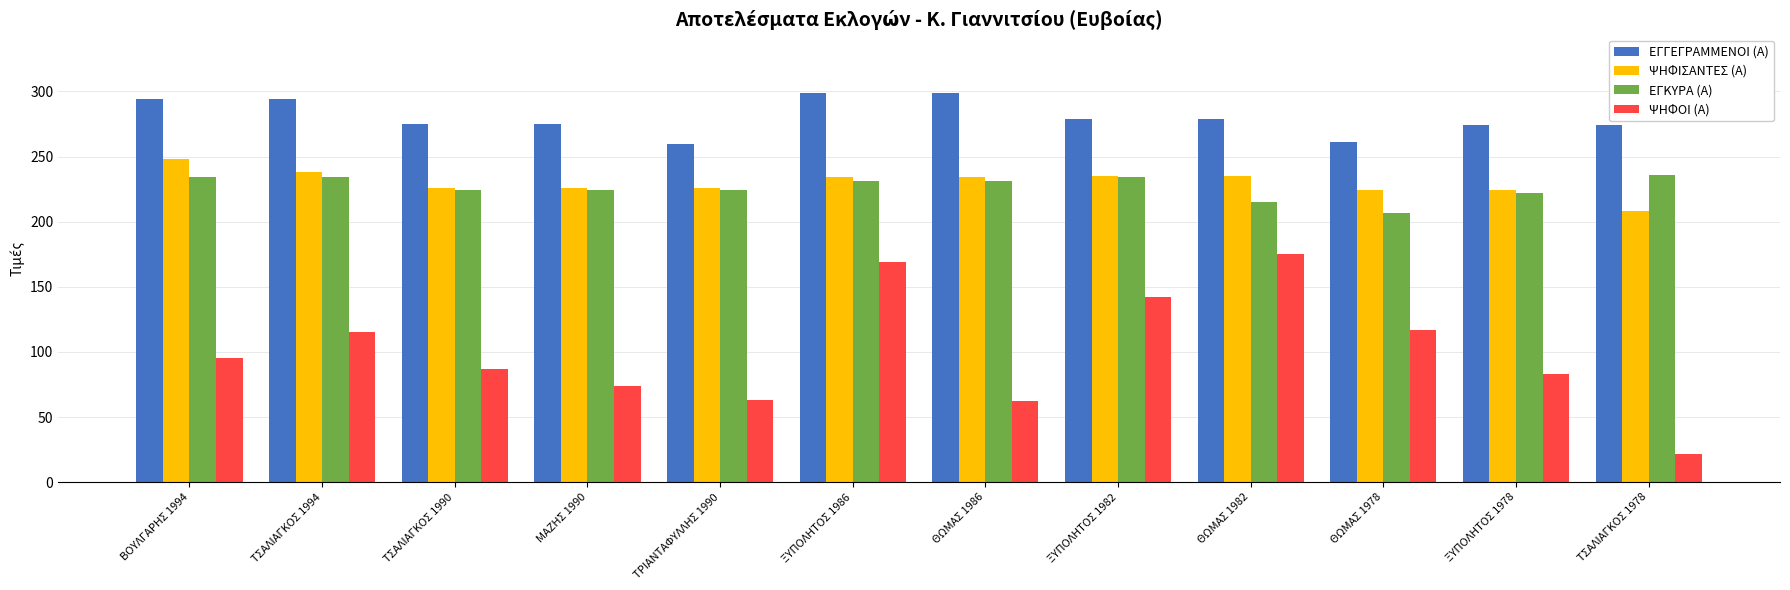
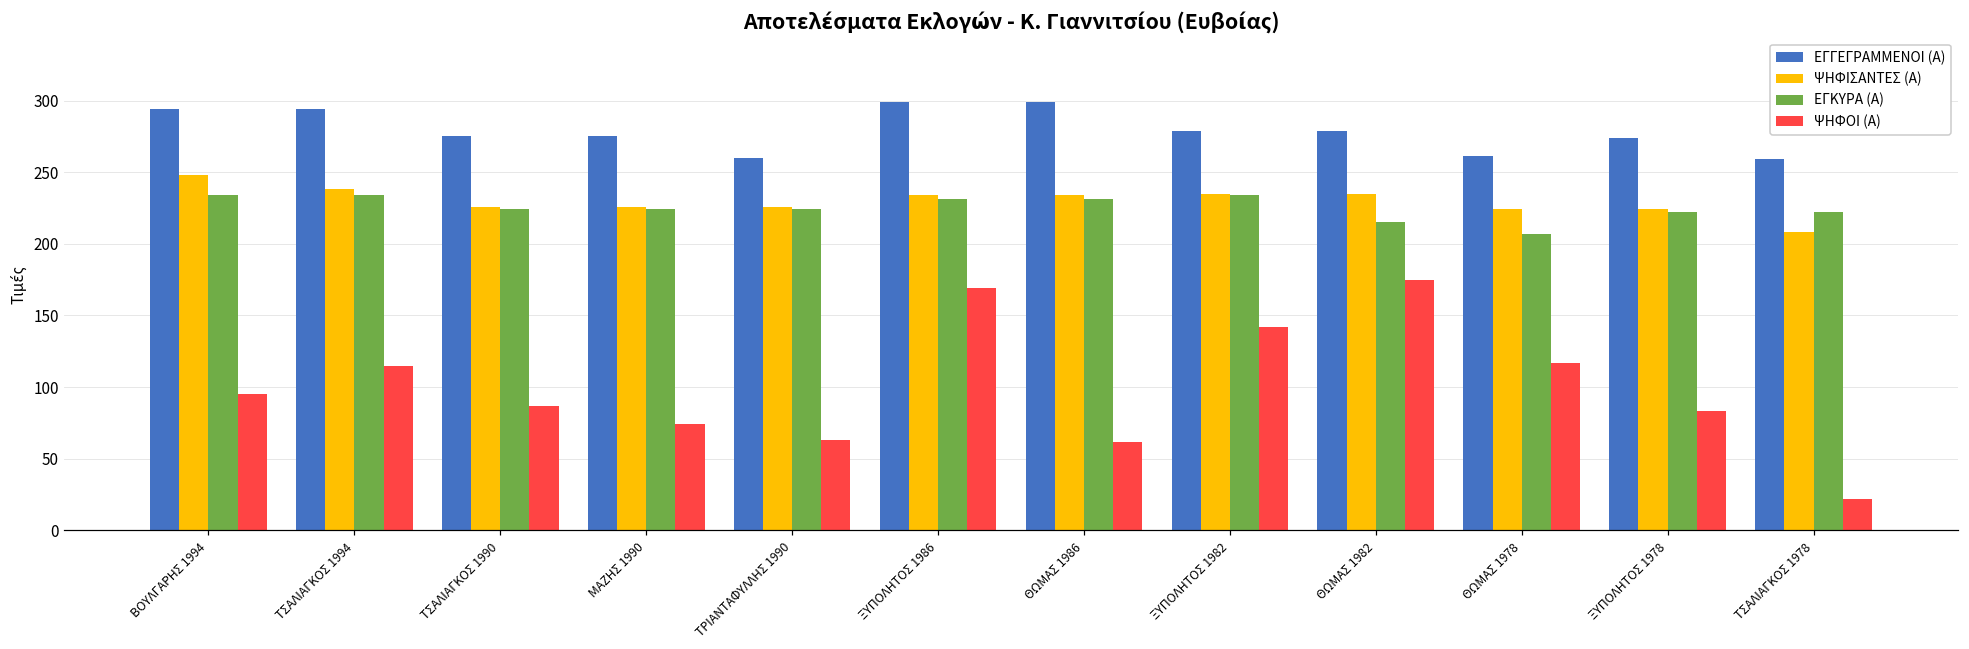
  {
    "ΕΓΓΕΓΡΑΜΜΕΝΟΙ (Α)": {
      "ΒΟΥΛΓΑΡΗΣ 1994": 294,
      "ΤΣΑΛΙΑΓΚΟΣ 1994": 294,
      "ΤΣΑΛΙΑΓΚΟΣ 1990": 275,
      "ΜΑΖΗΣ 1990": 275,
      "ΤΡΙΑΝΤΑΦΥΛΛΗΣ 1990": 260,
      "ΞΥΠΟΛΗΤΟΣ 1986": 299,
      "ΘΩΜΑΣ 1986": 299,
      "ΞΥΠΟΛΗΤΟΣ 1982": 279,
      "ΘΩΜΑΣ 1982": 279,
      "ΘΩΜΑΣ 1978": 261,
      "ΞΥΠΟΛΗΤΟΣ 1978": 274,
-     "ΤΣΑΛΙΑΓΚΟΣ 1978": 274
+     "ΤΣΑΛΙΑΓΚΟΣ 1978": 259
    },
    "ΨΗΦΙΣΑΝΤΕΣ (Α)": {
      "ΒΟΥΛΓΑΡΗΣ 1994": 248,
      "ΤΣΑΛΙΑΓΚΟΣ 1994": 238,
      "ΤΣΑΛΙΑΓΚΟΣ 1990": 226,
      "ΜΑΖΗΣ 1990": 226,
      "ΤΡΙΑΝΤΑΦΥΛΛΗΣ 1990": 226,
      "ΞΥΠΟΛΗΤΟΣ 1986": 234,
      "ΘΩΜΑΣ 1986": 234,
      "ΞΥΠΟΛΗΤΟΣ 1982": 235,
      "ΘΩΜΑΣ 1982": 235,
      "ΘΩΜΑΣ 1978": 224,
      "ΞΥΠΟΛΗΤΟΣ 1978": 224,
      "ΤΣΑΛΙΑΓΚΟΣ 1978": 208
    },
    "ΕΓΚΥΡΑ (Α)": {
      "ΒΟΥΛΓΑΡΗΣ 1994": 234,
      "ΤΣΑΛΙΑΓΚΟΣ 1994": 234,
      "ΤΣΑΛΙΑΓΚΟΣ 1990": 224,
      "ΜΑΖΗΣ 1990": 224,
      "ΤΡΙΑΝΤΑΦΥΛΛΗΣ 1990": 224,
      "ΞΥΠΟΛΗΤΟΣ 1986": 231,
      "ΘΩΜΑΣ 1986": 231,
      "ΞΥΠΟΛΗΤΟΣ 1982": 234,
      "ΘΩΜΑΣ 1982": 215,
      "ΘΩΜΑΣ 1978": 207,
      "ΞΥΠΟΛΗΤΟΣ 1978": 222,
-     "ΤΣΑΛΙΑΓΚΟΣ 1978": 236
+     "ΤΣΑΛΙΑΓΚΟΣ 1978": 222
    },
    "ΨΗΦΟΙ (Α)": {
      "ΒΟΥΛΓΑΡΗΣ 1994": 95,
      "ΤΣΑΛΙΑΓΚΟΣ 1994": 115,
      "ΤΣΑΛΙΑΓΚΟΣ 1990": 87,
      "ΜΑΖΗΣ 1990": 74,
      "ΤΡΙΑΝΤΑΦΥΛΛΗΣ 1990": 63,
      "ΞΥΠΟΛΗΤΟΣ 1986": 169,
      "ΘΩΜΑΣ 1986": 62,
      "ΞΥΠΟΛΗΤΟΣ 1982": 142,
      "ΘΩΜΑΣ 1982": 175,
      "ΘΩΜΑΣ 1978": 117,
      "ΞΥΠΟΛΗΤΟΣ 1978": 83,
      "ΤΣΑΛΙΑΓΚΟΣ 1978": 22
    }
  }
